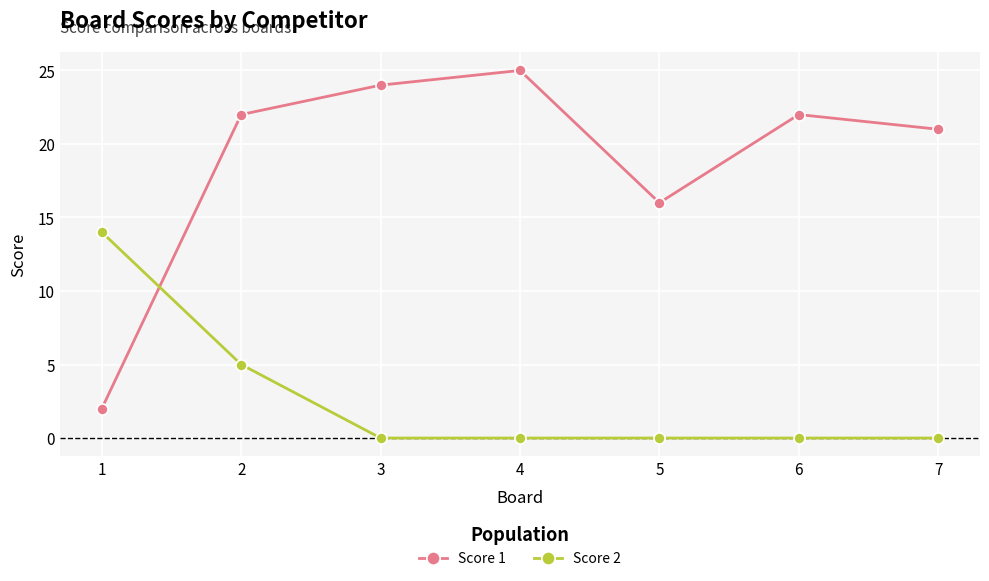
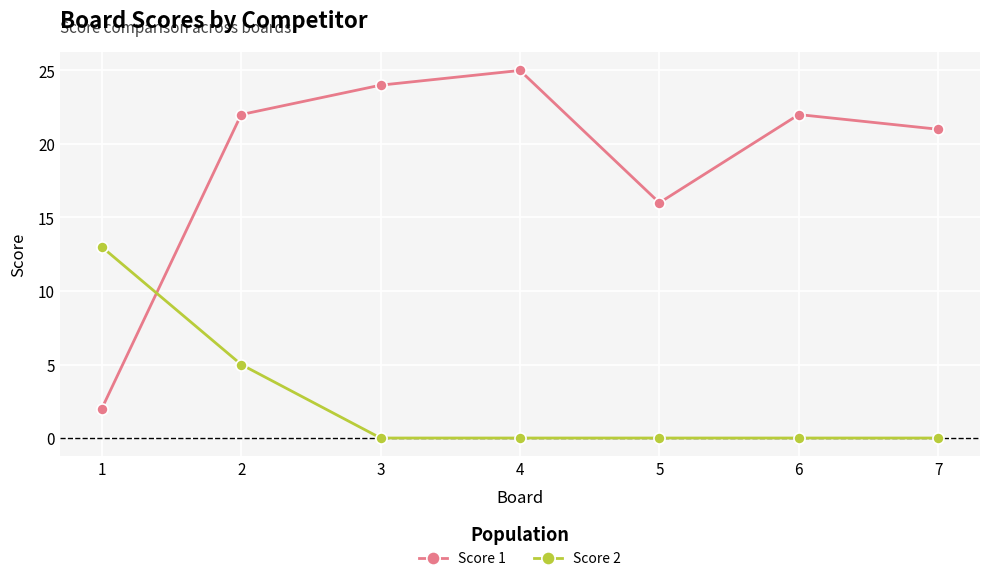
  {
    "Score 1": {
      "1": 2,
      "2": 22,
      "3": 24,
      "4": 25,
      "5": 16,
      "6": 22,
      "7": 21
    },
    "Score 2": {
-     "1": 14,
+     "1": 13,
      "2": 5,
      "3": 0,
      "4": 0,
      "5": 0,
      "6": 0,
      "7": 0
    }
  }
